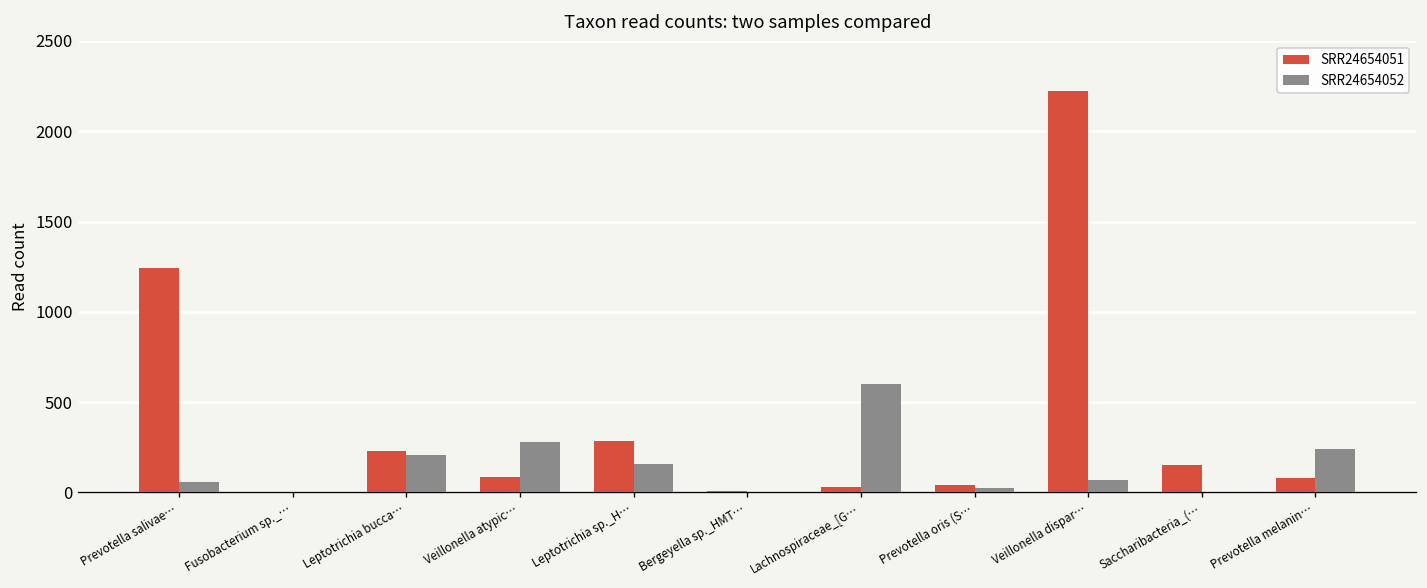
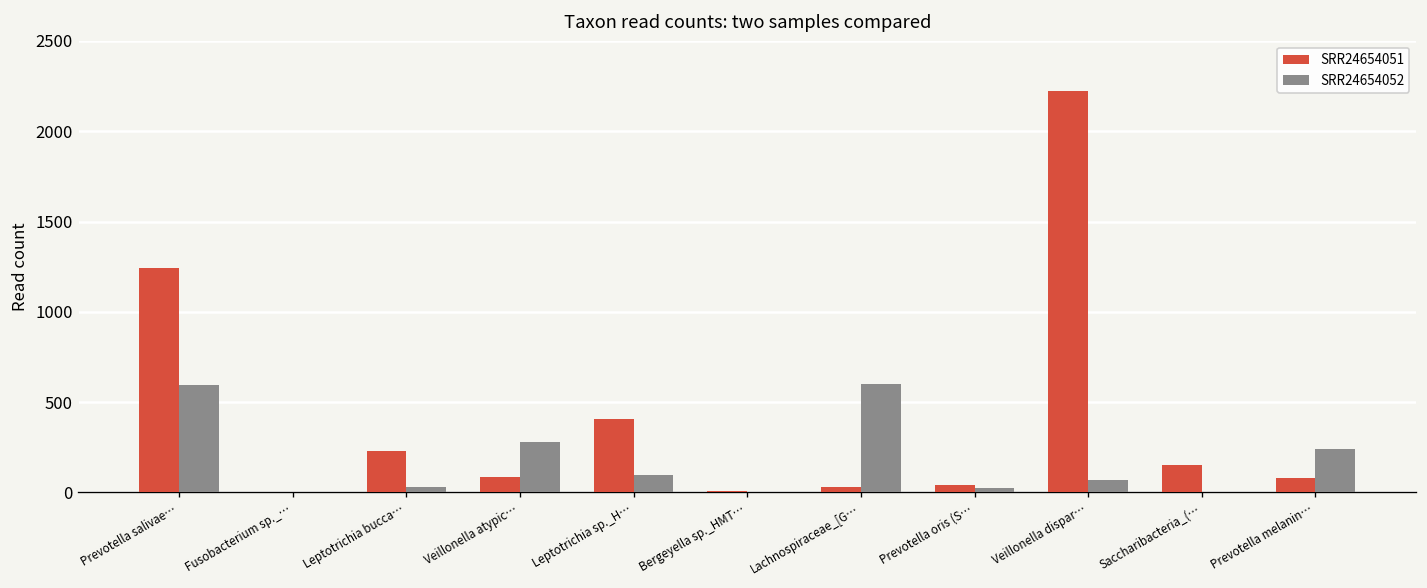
  {
    "SRR24654051": {
      "Prevotella salivae…": 1240,
      "Leptotrichia bucca…": 230,
      "Veillonella atypic…": 90,
-     "Leptotrichia sp._H…": 280,
+     "Leptotrichia sp._H…": 400,
      "Lachnospiraceae_[G…": 30,
      "Prevotella oris (S…": 40,
      "Veillonella dispar…": 2220,
      "Saccharibacteria_(…": 150,
      "Prevotella melanin…": 80
    },
    "SRR24654052": {
-     "Prevotella salivae…": 60,
-     "Leptotrichia bucca…": 210,
+     "Prevotella salivae…": 590,
+     "Leptotrichia bucca…": 30,
      "Veillonella atypic…": 280,
-     "Leptotrichia sp._H…": 160,
+     "Leptotrichia sp._H…": 100,
      "Lachnospiraceae_[G…": 600,
      "Prevotella oris (S…": 30,
      "Veillonella dispar…": 70,
      "Prevotella melanin…": 240
    }
  }
